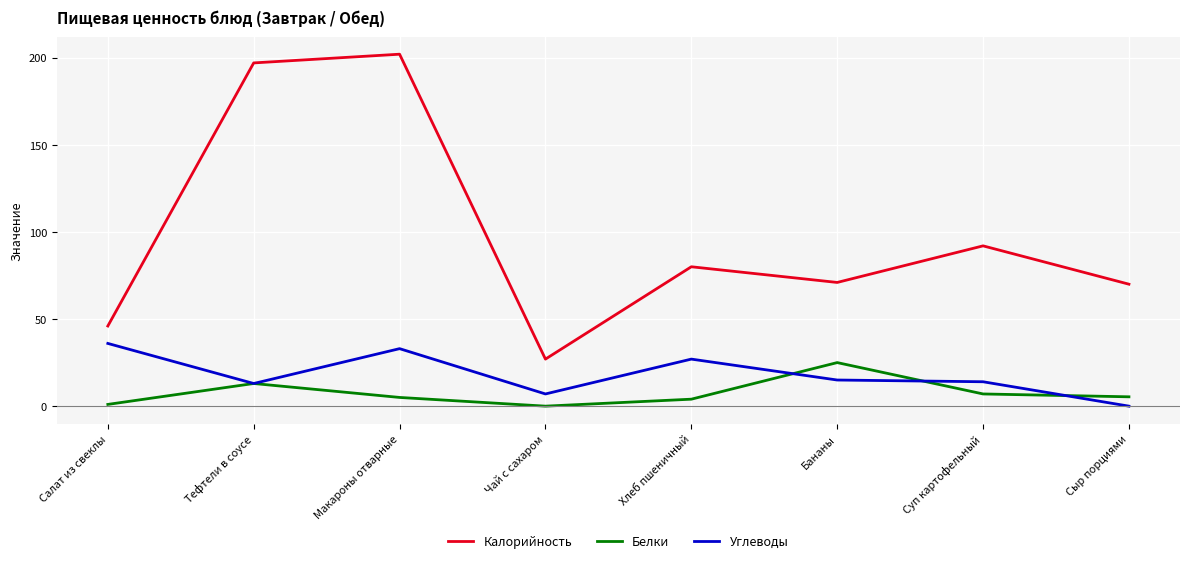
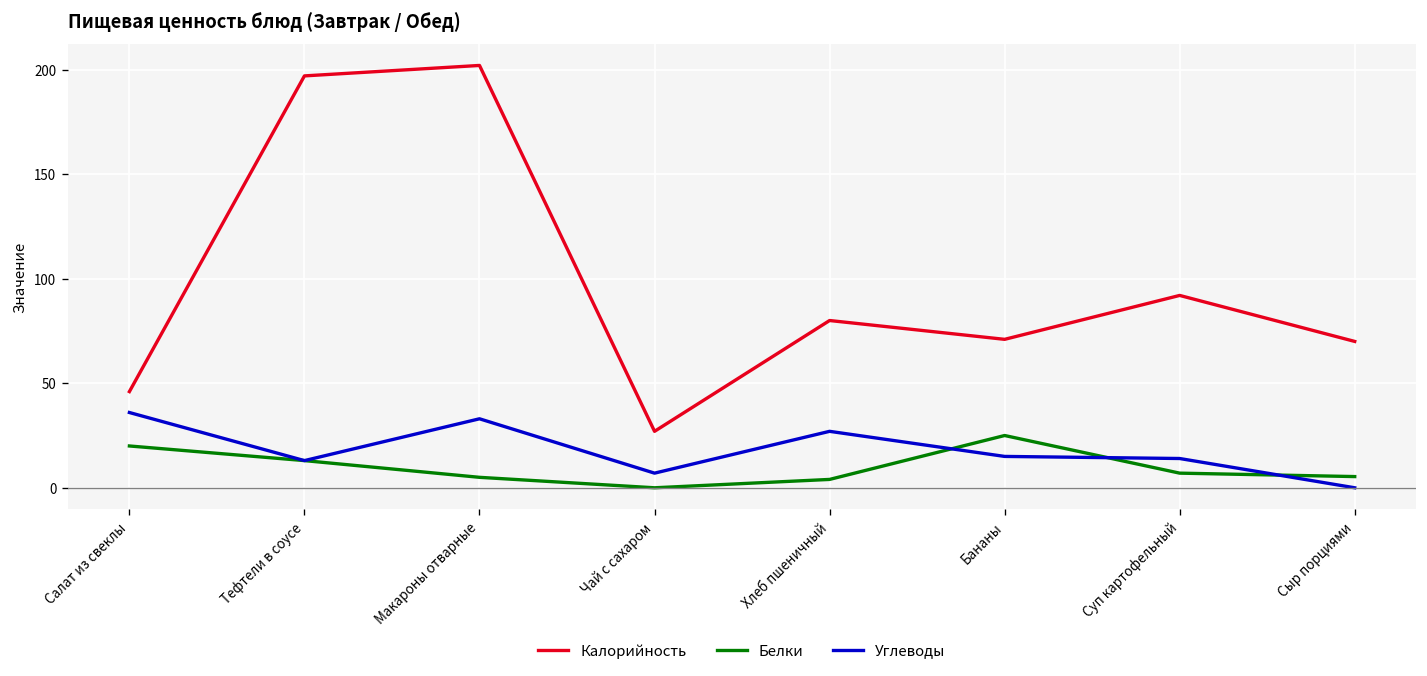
  {
    "Калорийность": {
      "Салат из свеклы": 46,
      "Тефтели в соусе": 197,
      "Макароны отварные": 202,
      "Чай с сахаром": 27,
      "Хлеб пшеничный": 80,
      "Бананы": 71,
      "Суп картофельный": 92,
      "Сыр порциями": 70
    },
    "Белки": {
-     "Салат из свеклы": 1,
+     "Салат из свеклы": 20,
      "Макароны отварные": 5,
      "Чай с сахаром": 0,
      "Хлеб пшеничный": 4,
      "Бананы": 25,
      "Суп картофельный": 7,
      "Сыр порциями": 5
    },
    "Углеводы": {
      "Салат из свеклы": 36,
      "Макароны отварные": 33,
      "Чай с сахаром": 7,
      "Хлеб пшеничный": 27,
      "Бананы": 15,
      "Суп картофельный": 14,
      "Сыр порциями": 0
    }
  }
